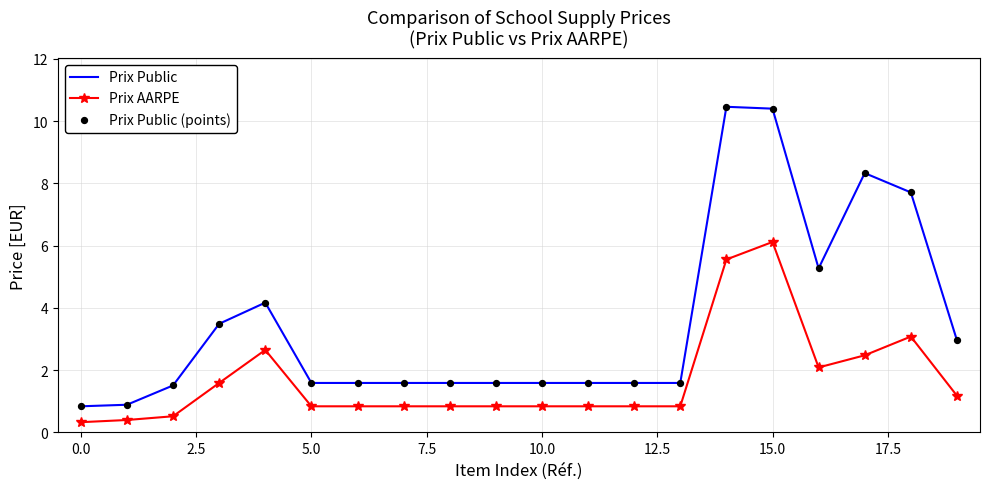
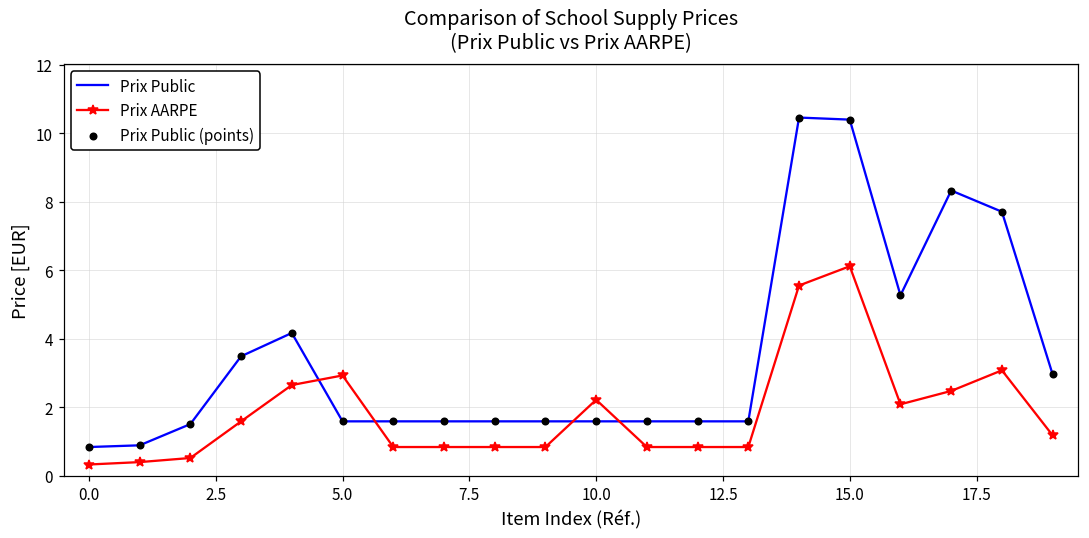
  {
    "Prix Public (points)": {
      "0.0": 0.8,
      "5.0": 1.6,
      "10.0": 1.6,
      "15.0": 10.4
    },
    "Prix AARPE": {
      "0.0": 0.3,
-     "5.0": 0.8,
-     "10.0": 0.8,
+     "5.0": 2.9,
+     "10.0": 2.2,
      "15.0": 6.1
    }
  }
